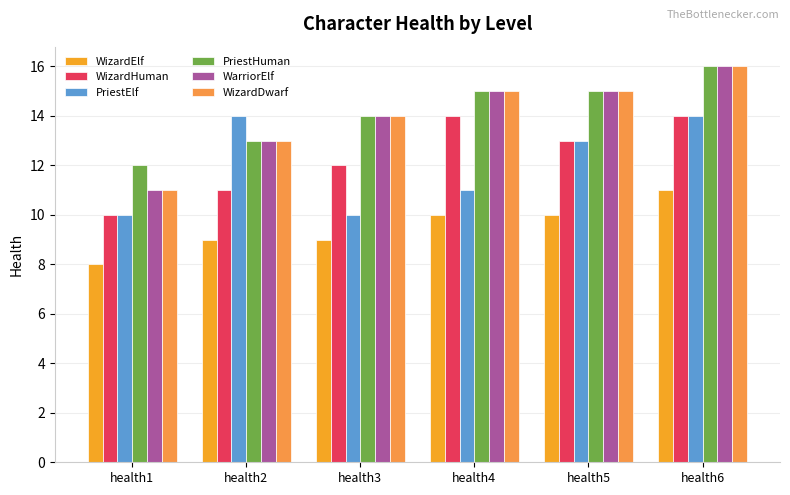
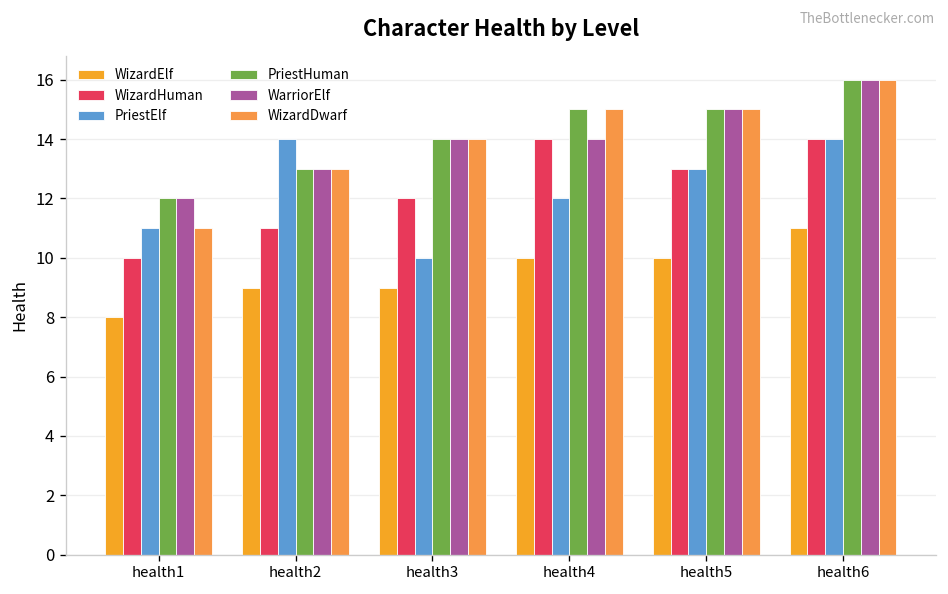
  {
    "WizardHuman": {
      "health1": 10,
      "health2": 11,
      "health3": 12,
      "health4": 14,
      "health5": 13,
      "health6": 14
    },
    "PriestElf": {
-     "health1": 10,
+     "health1": 11,
      "health2": 14,
      "health3": 10,
-     "health4": 11,
+     "health4": 12,
      "health5": 13,
      "health6": 14
    },
    "PriestHuman": {
      "health1": 12,
      "health2": 13,
      "health3": 14,
      "health4": 15,
      "health5": 15,
      "health6": 16
    },
    "WarriorElf": {
-     "health1": 11,
+     "health1": 12,
      "health2": 13,
      "health3": 14,
-     "health4": 15,
+     "health4": 14,
      "health5": 15,
      "health6": 16
    }
  }
